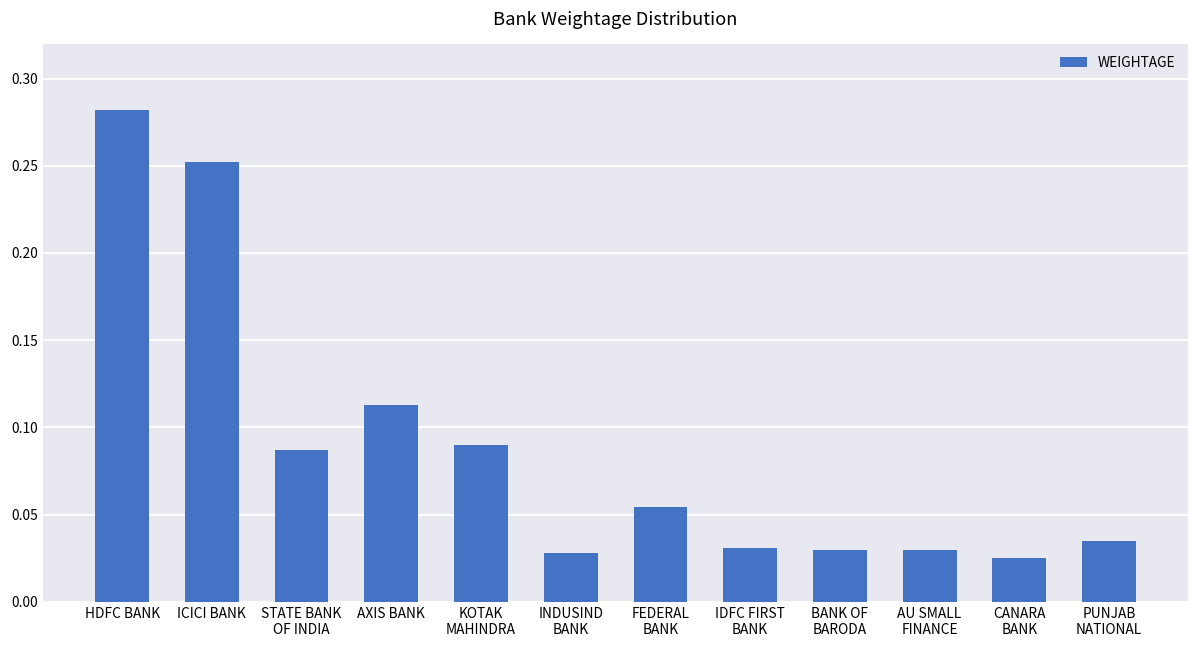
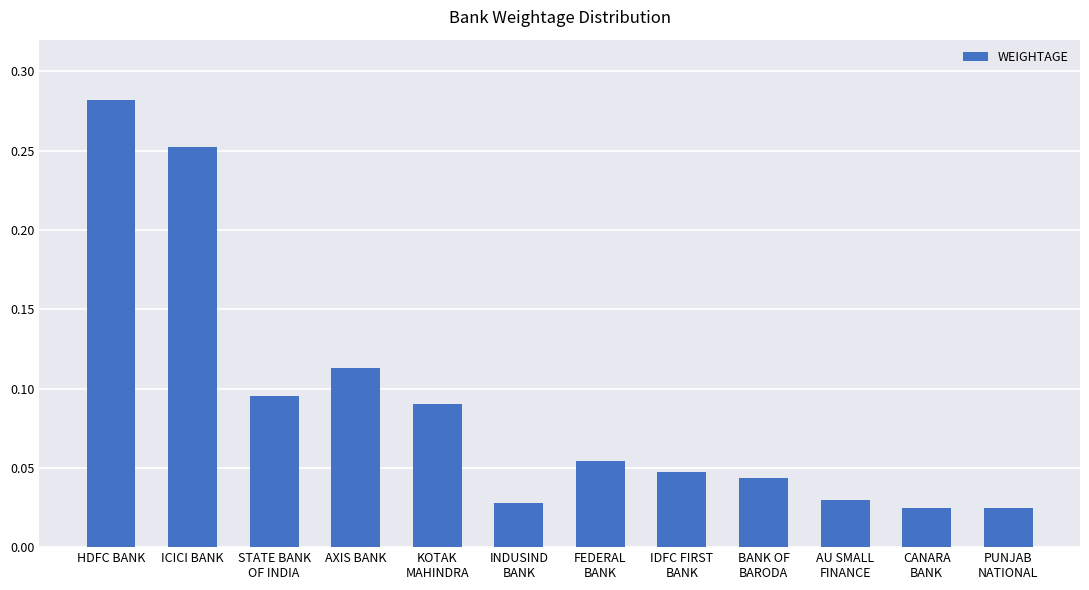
  {
    "HDFC BANK": 0.282,
    "ICICI BANK": 0.252,
-   "STATE BANK OF INDIA": 0.087,
+   "STATE BANK OF INDIA": 0.096,
    "AXIS BANK": 0.113,
    "KOTAK MAHINDRA": 0.090,
    "INDUSIND BANK": 0.028,
    "FEDERAL BANK": 0.055,
-   "IDFC FIRST BANK": 0.031,
-   "BANK OF BARODA": 0.030,
+   "IDFC FIRST BANK": 0.047,
+   "BANK OF BARODA": 0.044,
    "AU SMALL FINANCE": 0.030,
    "CANARA BANK": 0.025,
-   "PUNJAB NATIONAL": 0.035
+   "PUNJAB NATIONAL": 0.025
  }
